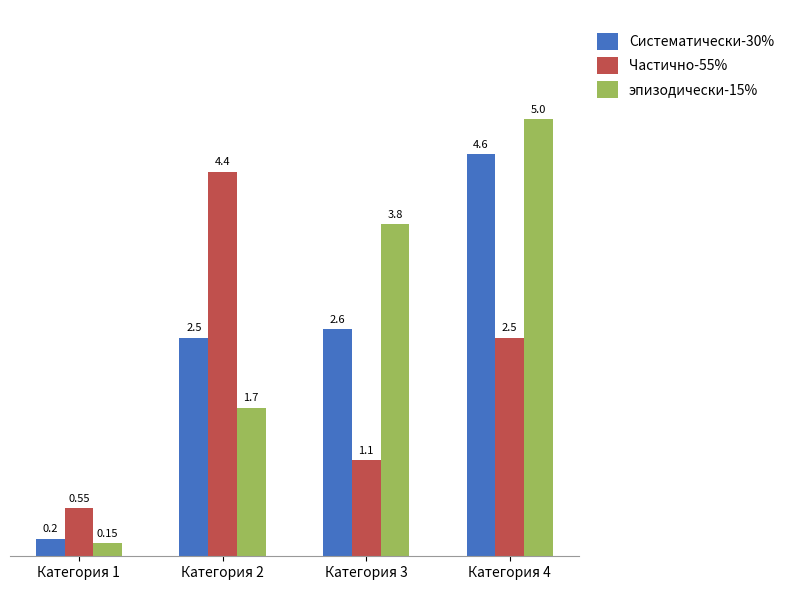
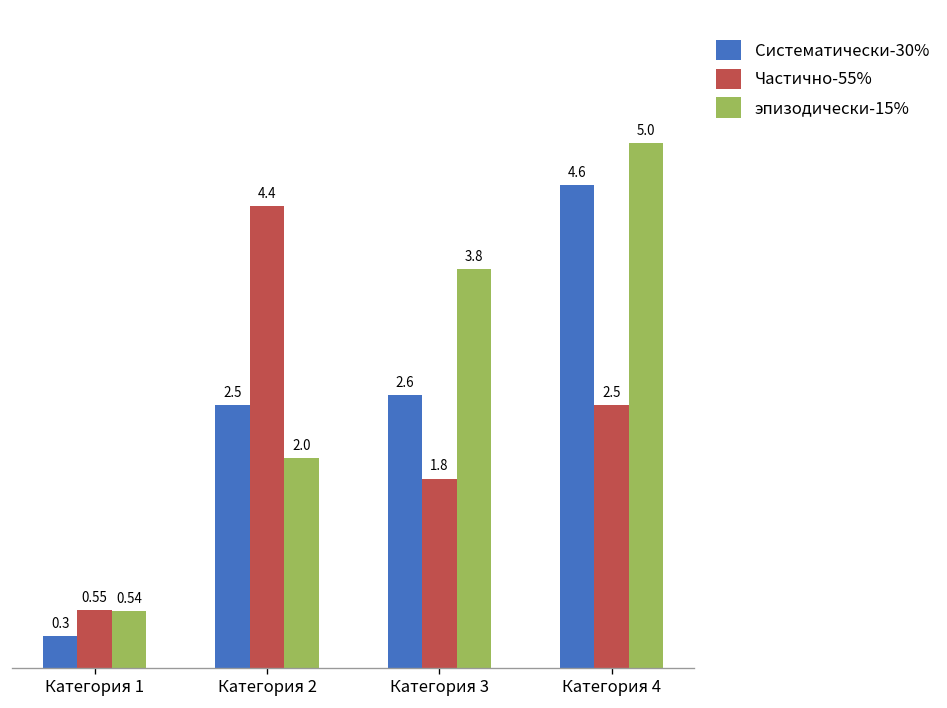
  {
    "Систематически-30%": {
-     "Категория 1": 0.2,
+     "Категория 1": 0.3,
      "Категория 2": 2.5,
      "Категория 3": 2.6,
      "Категория 4": 4.6
    },
    "Частично-55%": {
      "Категория 1": 0.55,
      "Категория 2": 4.4,
-     "Категория 3": 1.1,
+     "Категория 3": 1.8,
      "Категория 4": 2.5
    },
    "эпизодически-15%": {
-     "Категория 1": 0.15,
-     "Категория 2": 1.7,
+     "Категория 1": 0.54,
+     "Категория 2": 2.0,
      "Категория 3": 3.8,
      "Категория 4": 5.0
    }
  }
